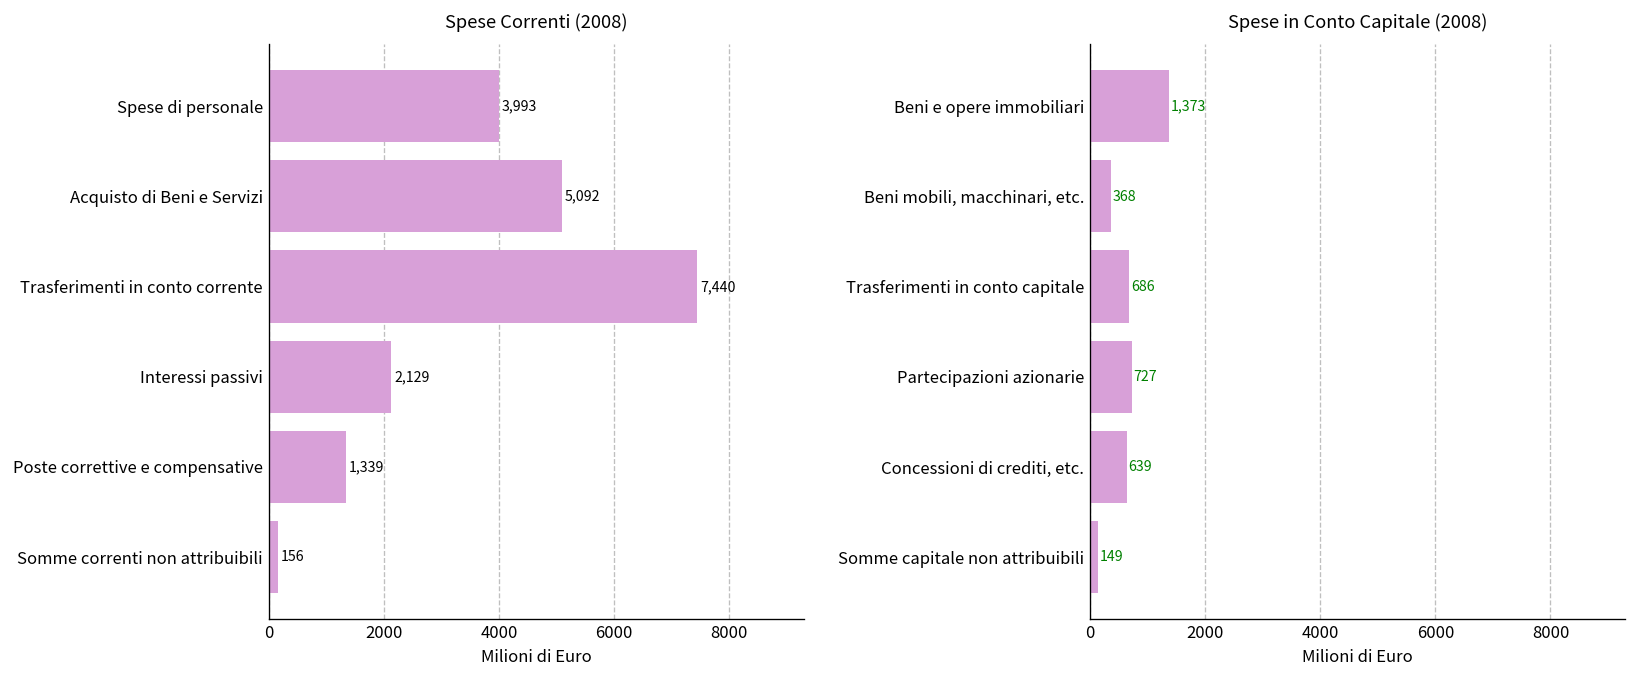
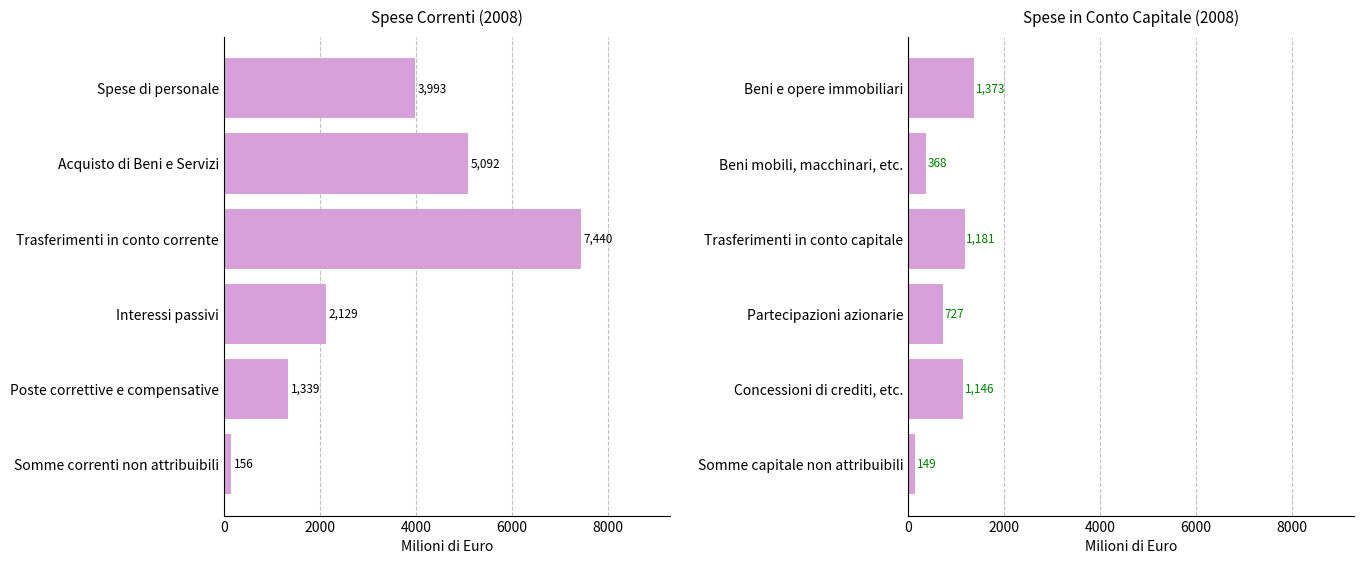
  {
    "Spese Correnti (2008)": {
      "Spese di personale": "3,993",
      "Acquisto di Beni e Servizi": "5,092",
      "Trasferimenti in conto corrente": "7,440",
      "Interessi passivi": "2,129",
      "Poste correttive e compensative": "1,339",
      "Somme correnti non attribuibili": "156"
    },
    "Spese in Conto Capitale (2008)": {
      "Beni e opere immobiliari": "1,373",
      "Beni mobili, macchinari, etc.": "368",
-     "Trasferimenti in conto capitale": "686",
+     "Trasferimenti in conto capitale": "1,181",
      "Partecipazioni azionarie": "727",
-     "Concessioni di crediti, etc.": "639",
+     "Concessioni di crediti, etc.": "1,146",
      "Somme capitale non attribuibili": "149"
    }
  }
